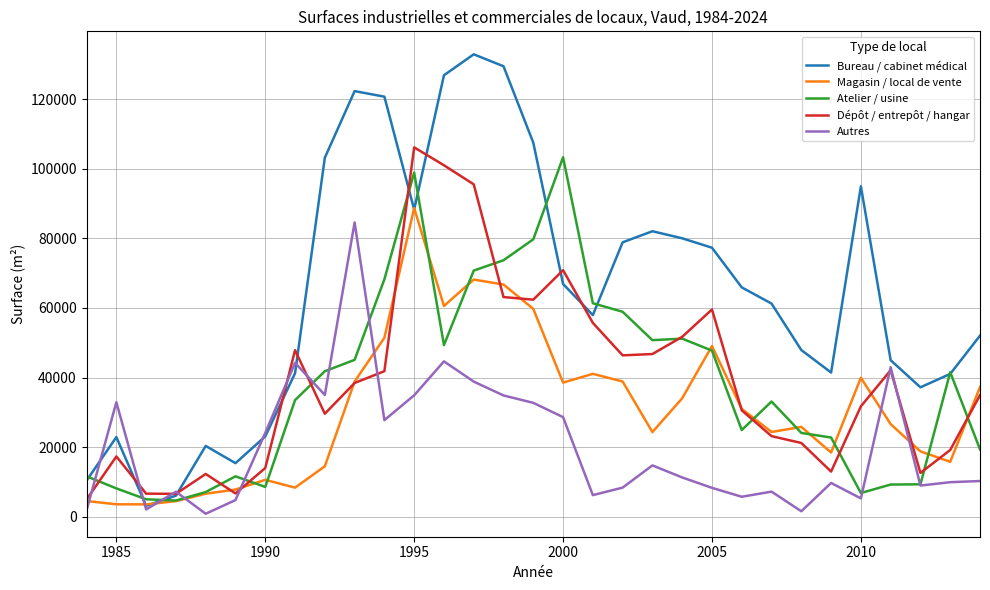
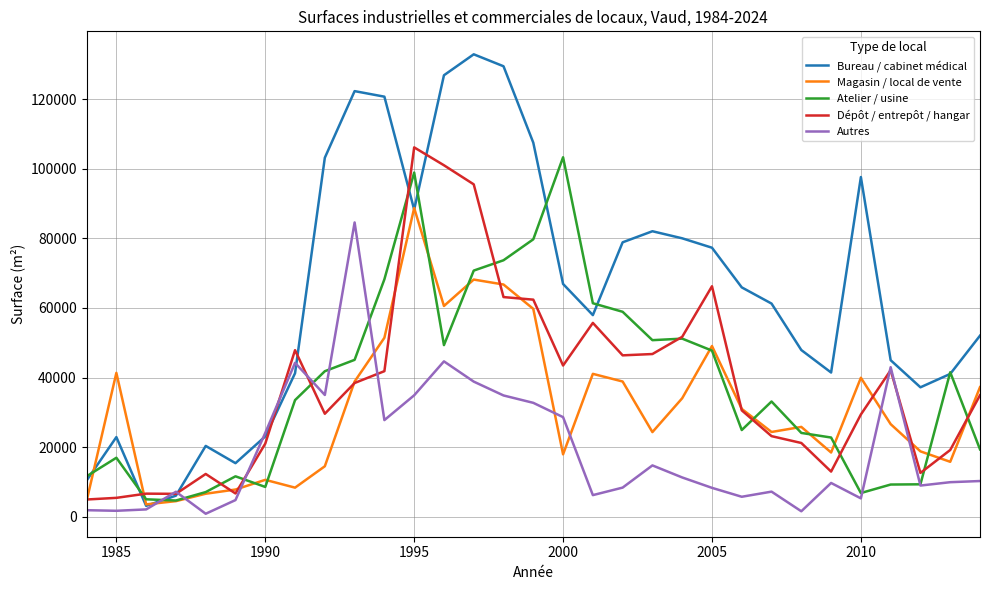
  {
    "Bureau / cabinet médical": {
      "1985": 23000,
      "1990": 23000,
      "2000": 67000,
      "2005": 77000,
-     "2010": 95000
+     "2010": 98000
    },
    "Magasin / local de vente": {
-     "1985": 4000,
+     "1985": 41000,
      "1990": 11000,
-     "2000": 39000,
+     "2000": 18000,
      "2005": 49000,
      "2010": 40000
    },
    "Atelier / usine": {
-     "1985": 8000,
+     "1985": 17000,
      "1990": 9000,
      "1995": 99000,
      "2000": 103000,
      "2005": 48000,
      "2010": 7000
    },
    "Dépôt / entrepôt / hangar": {
-     "1985": 17000,
-     "1990": 14000,
+     "1985": 5000,
+     "1990": 21000,
      "1995": 106000,
-     "2000": 71000,
-     "2005": 60000,
-     "2010": 32000
+     "2000": 43000,
+     "2005": 66000,
+     "2010": 29000
    },
    "Autres": {
-     "1985": 33000,
+     "1985": 2000,
      "1990": 24000,
      "1995": 35000,
      "2000": 29000,
      "2005": 8000,
      "2010": 5000
    }
  }
